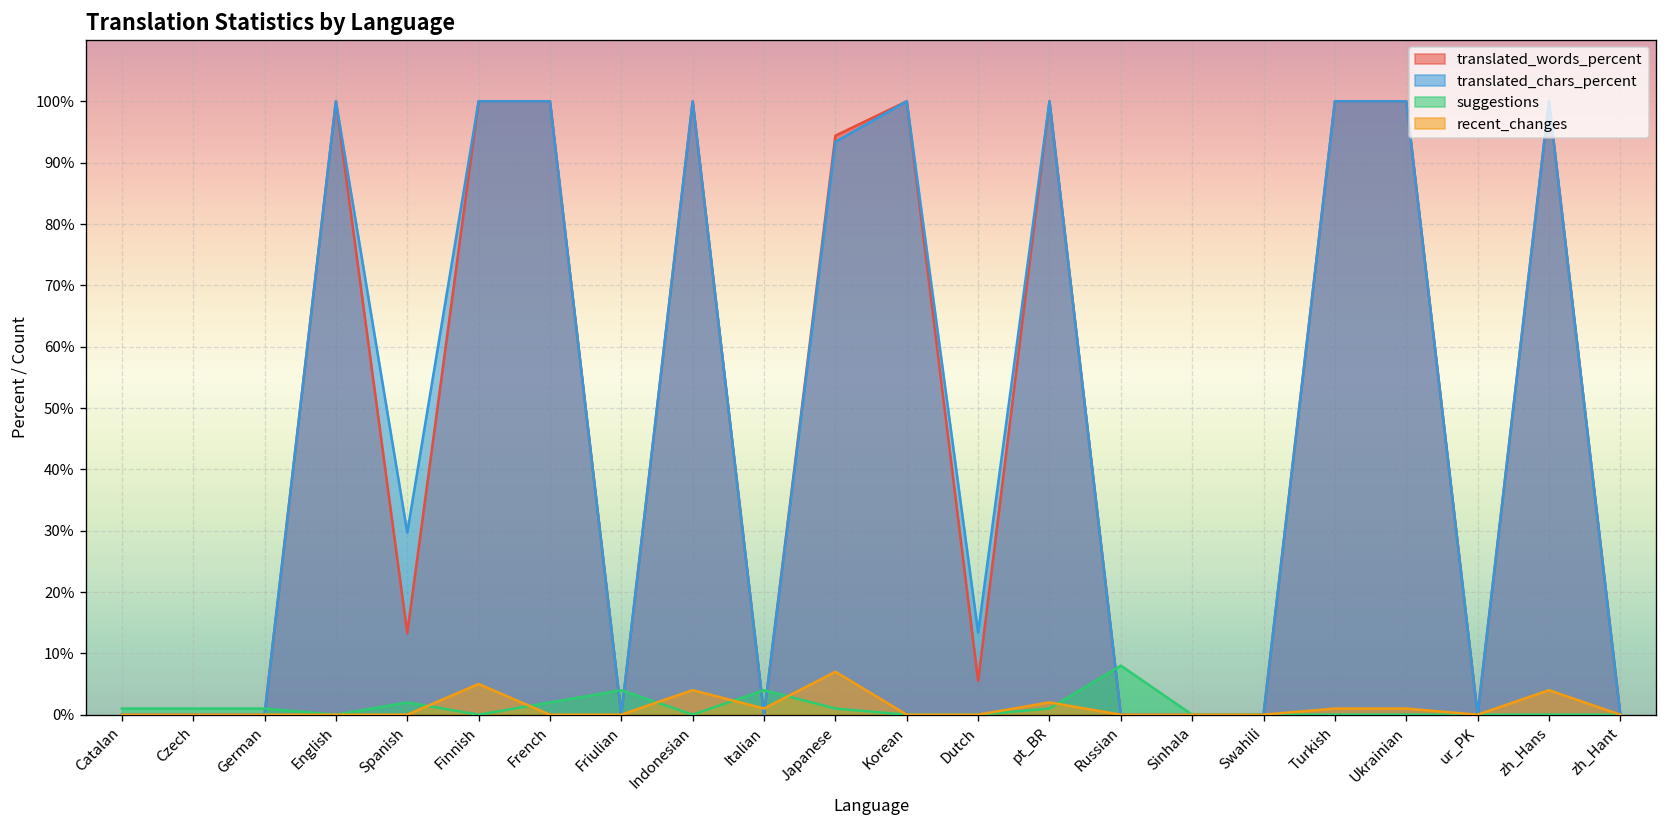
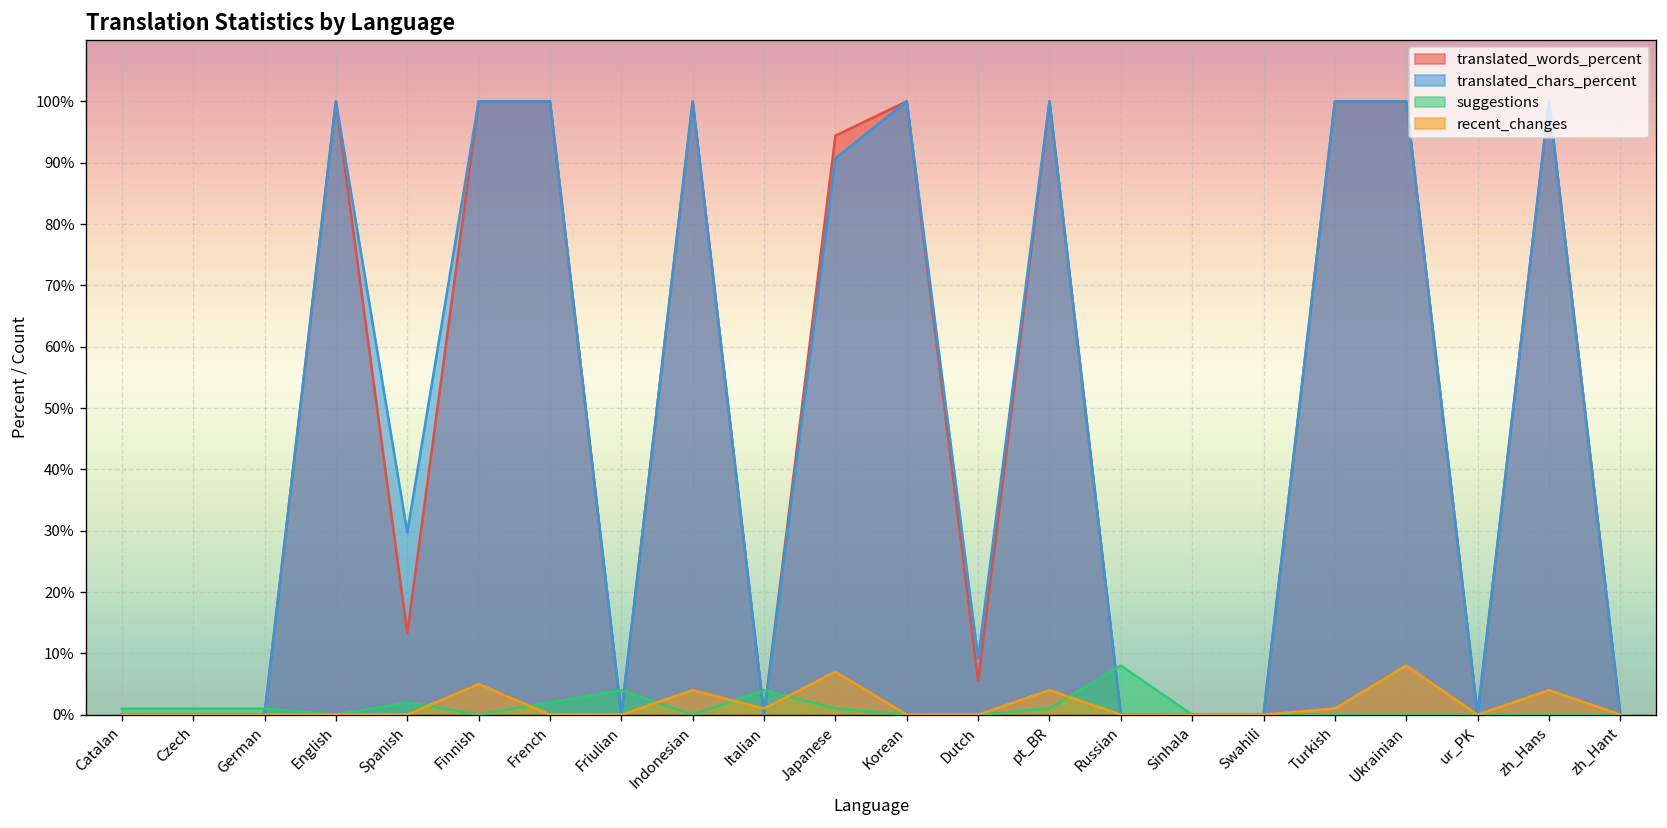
  {
    "translated_words_percent": {
      "Spanish": "13%",
      "Japanese": "94%",
      "Dutch": "6%"
    },
    "translated_chars_percent": {
      "Spanish": "30%",
-     "Japanese": "93%",
-     "Dutch": "13%"
+     "Japanese": "91%",
+     "Dutch": "9%"
    },
    "suggestions": {
      "Catalan": "1%",
      "Czech": "1%",
      "German": "1%",
      "Spanish": "2%",
      "Finnish": "0%",
      "French": "2%",
      "Friulian": "4%",
      "Indonesian": "0%",
      "Italian": "4%",
      "Japanese": "1%",
      "pt_BR": "1%",
      "Russian": "8%",
      "Turkish": "0%",
      "Ukrainian": "0%",
      "zh_Hans": "0%"
    },
    "recent_changes": {
      "Spanish": "0%",
      "Finnish": "5%",
      "French": "0%",
      "Indonesian": "4%",
      "Italian": "1%",
      "Japanese": "7%",
-     "pt_BR": "2%",
+     "pt_BR": "4%",
      "Turkish": "1%",
-     "Ukrainian": "1%",
+     "Ukrainian": "8%",
      "zh_Hans": "4%"
    }
  }
